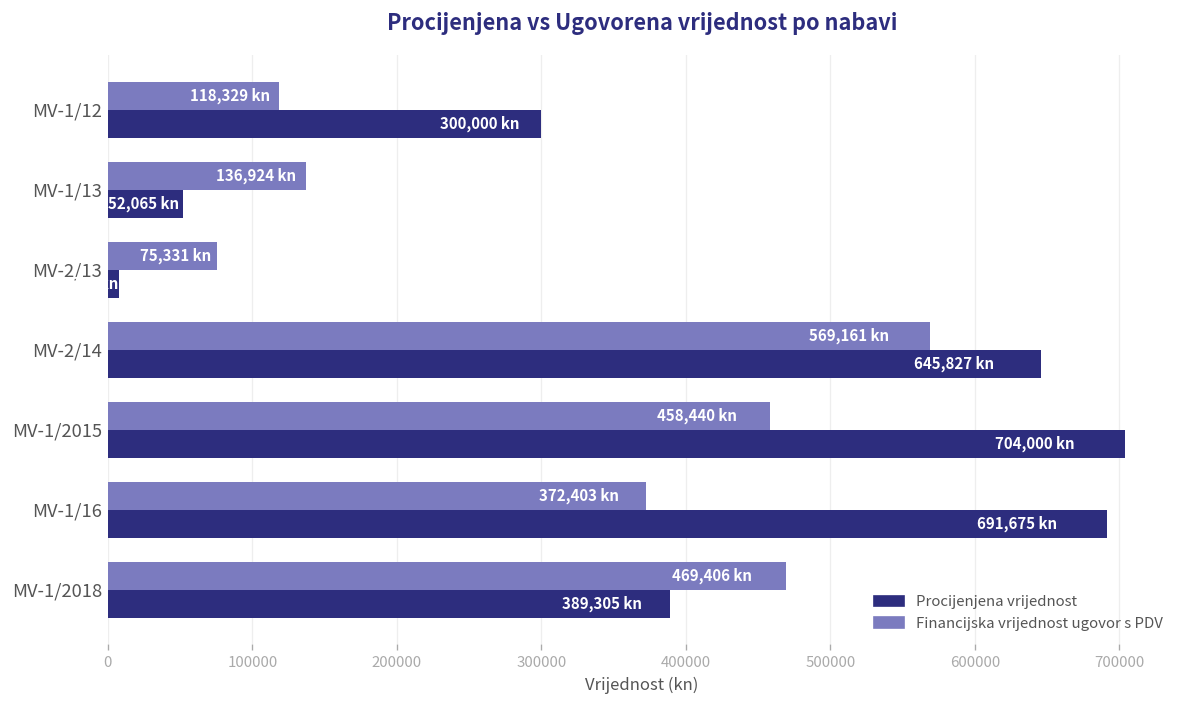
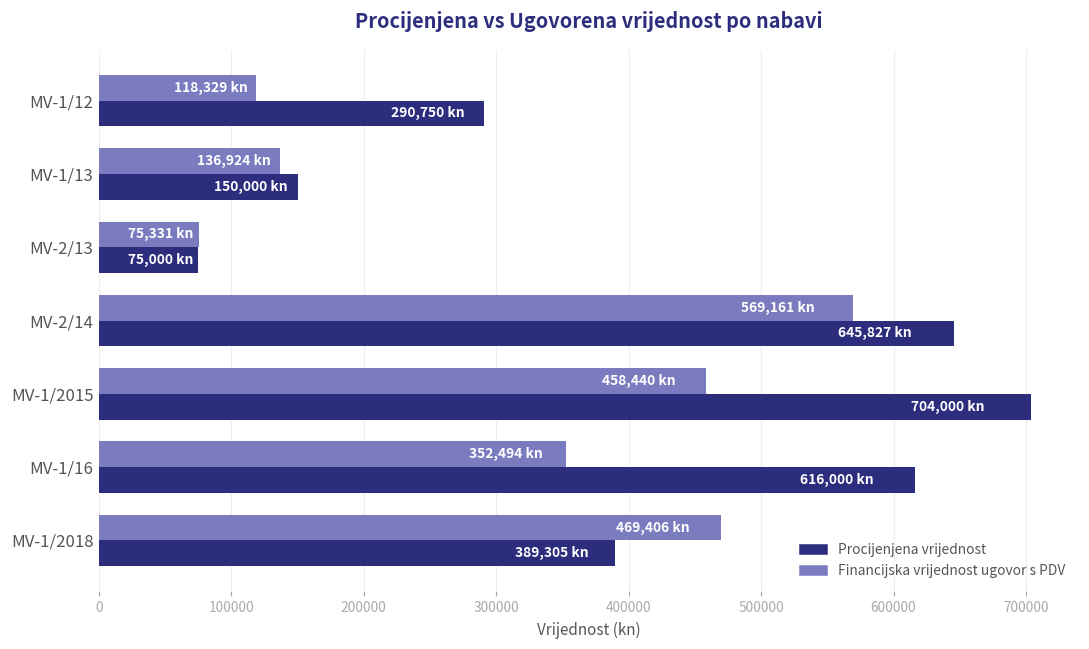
  {
    "Procijenjena vrijednost": {
-     "MV-1/12": "300,000",
-     "MV-1/13": "52,065",
-     "MV-2/13": "8000",
+     "MV-1/12": "290,750",
+     "MV-1/13": "150,000",
+     "MV-2/13": "75000",
      "MV-2/14": "645,827",
      "MV-1/2015": "704,000",
-     "MV-1/16": "691,675",
+     "MV-1/16": "616,000",
      "MV-1/2018": "389,305"
    },
    "Financijska vrijednost ugovor s PDV": {
      "MV-1/12": "118,329",
      "MV-1/13": "136,924",
      "MV-2/13": "75,331",
      "MV-2/14": "569,161",
      "MV-1/2015": "458,440",
-     "MV-1/16": "372,403",
+     "MV-1/16": "352,494",
      "MV-1/2018": "469,406"
    }
  }
